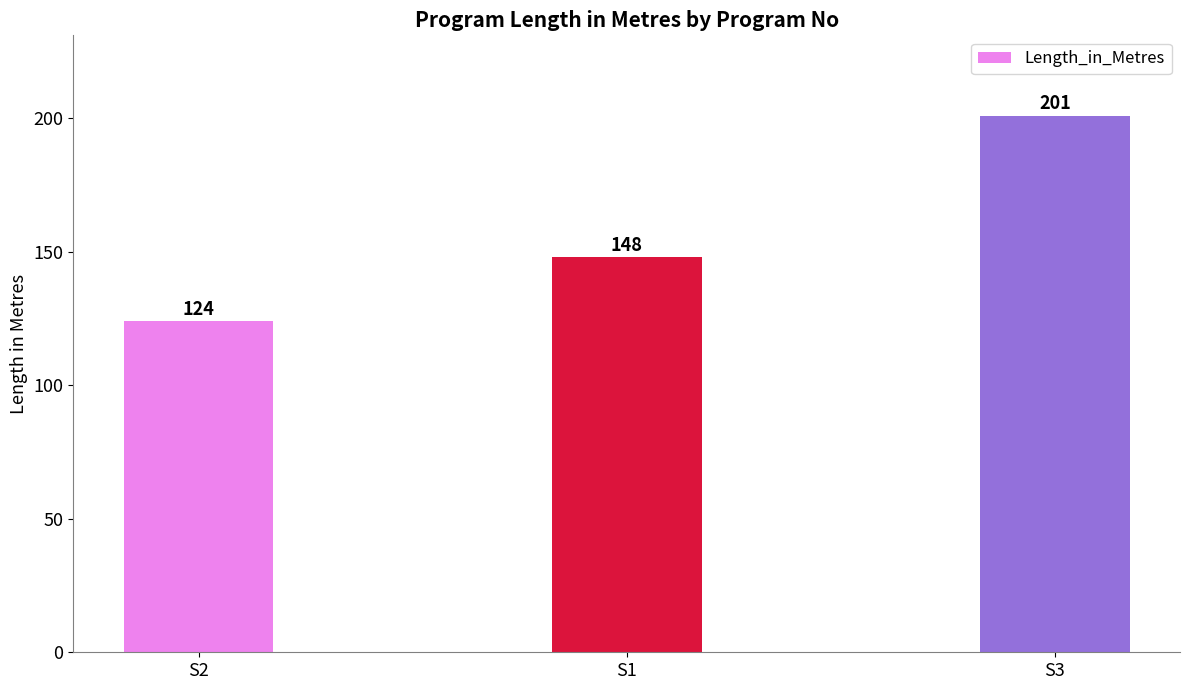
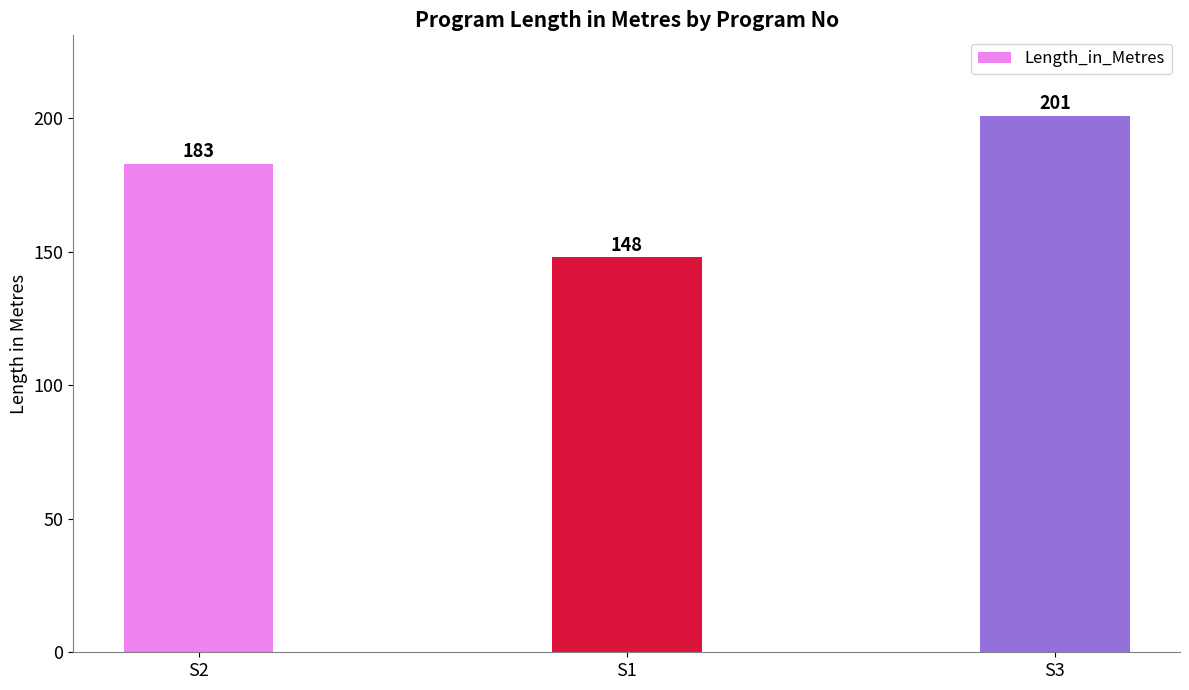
  {
-   "S2": 124,
+   "S2": 183,
    "S1": 148,
    "S3": 201
  }
